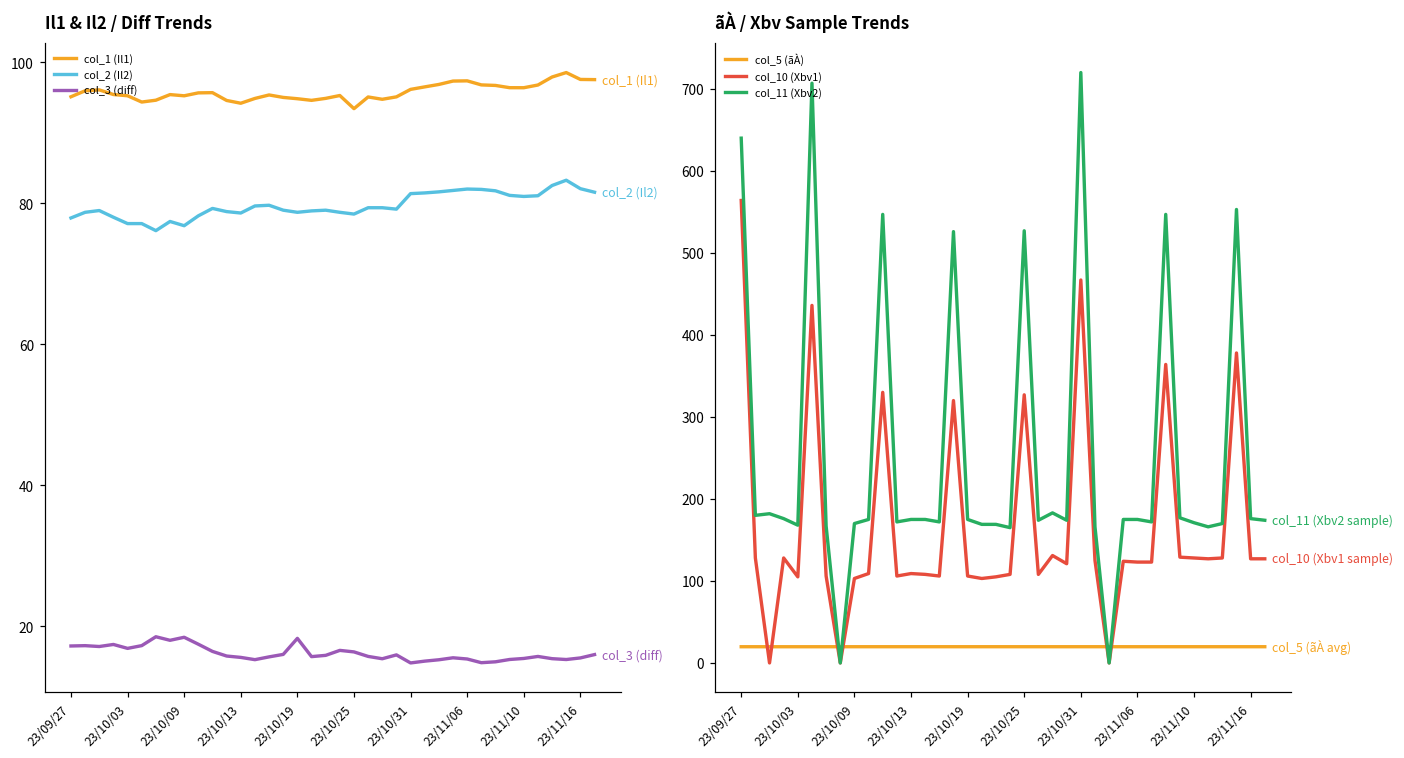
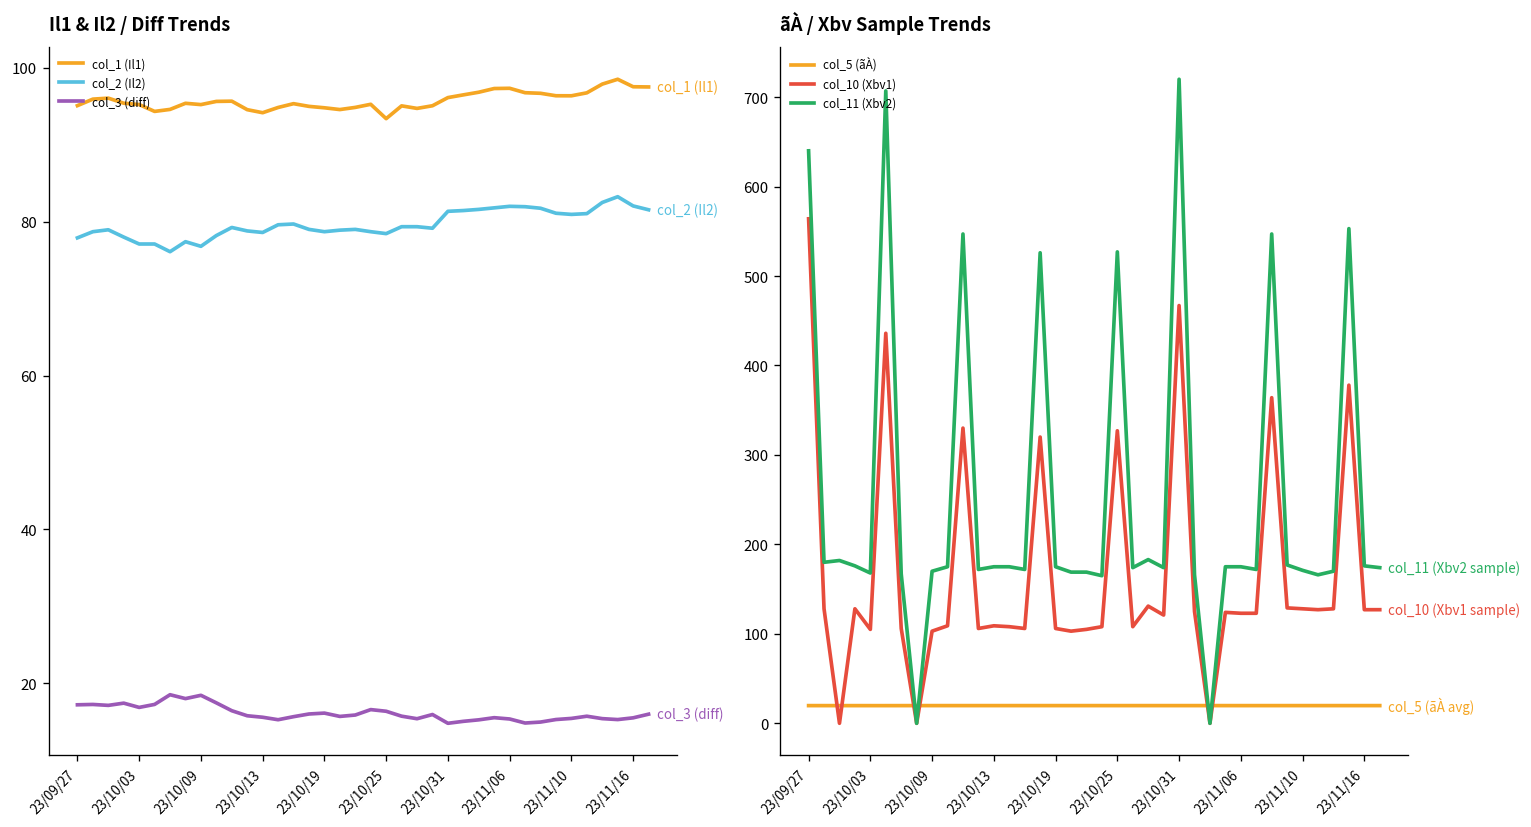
  {
    "Il1 & Il2 / Diff Trends": {
      "col_1 (Il1)": {
        "23/09/27": 95,
        "23/10/03": 95,
        "23/10/09": 95,
        "23/10/13": 94,
        "23/10/19": 95,
        "23/10/25": 93,
        "23/10/31": 96,
        "23/11/06": 97,
        "23/11/10": 96,
        "23/11/16": 98
      },
      "col_2 (Il2)": {
        "23/09/27": 78,
        "23/10/03": 77,
        "23/10/09": 77,
        "23/10/13": 79,
        "23/10/19": 79,
        "23/10/25": 78,
        "23/10/31": 81,
        "23/11/06": 82,
        "23/11/10": 81,
        "23/11/16": 82
      },
      "col_3 (diff)": {
        "23/09/27": 17,
        "23/10/03": 17,
        "23/10/09": 18,
        "23/10/13": 16,
-       "23/10/19": 18,
+       "23/10/19": 16,
        "23/10/25": 16,
        "23/10/31": 15,
        "23/11/06": 15,
        "23/11/10": 15,
        "23/11/16": 15
      }
    },
    "ãÀ / Xbv Sample Trends": {
      "col_5 (ãÀ)": {
        "23/09/27": 20,
        "23/10/03": 20,
        "23/10/09": 20,
        "23/10/13": 20,
        "23/10/19": 20,
        "23/10/25": 20,
        "23/10/31": 20,
        "23/11/06": 20,
        "23/11/10": 20,
        "23/11/16": 20
      },
      "col_10 (Xbv1)": {
        "23/09/27": 560,
        "23/10/03": 110,
        "23/10/09": 100,
        "23/10/13": 110,
        "23/10/19": 110,
        "23/10/25": 330,
        "23/10/31": 470,
        "23/11/06": 120,
        "23/11/10": 130,
        "23/11/16": 130
      },
      "col_11 (Xbv2)": {
        "23/09/27": 640,
        "23/10/03": 170,
        "23/10/09": 170,
        "23/10/13": 180,
        "23/10/19": 180,
        "23/10/25": 530,
        "23/10/31": 720,
        "23/11/06": 180,
        "23/11/10": 170,
        "23/11/16": 180
      }
    }
  }
